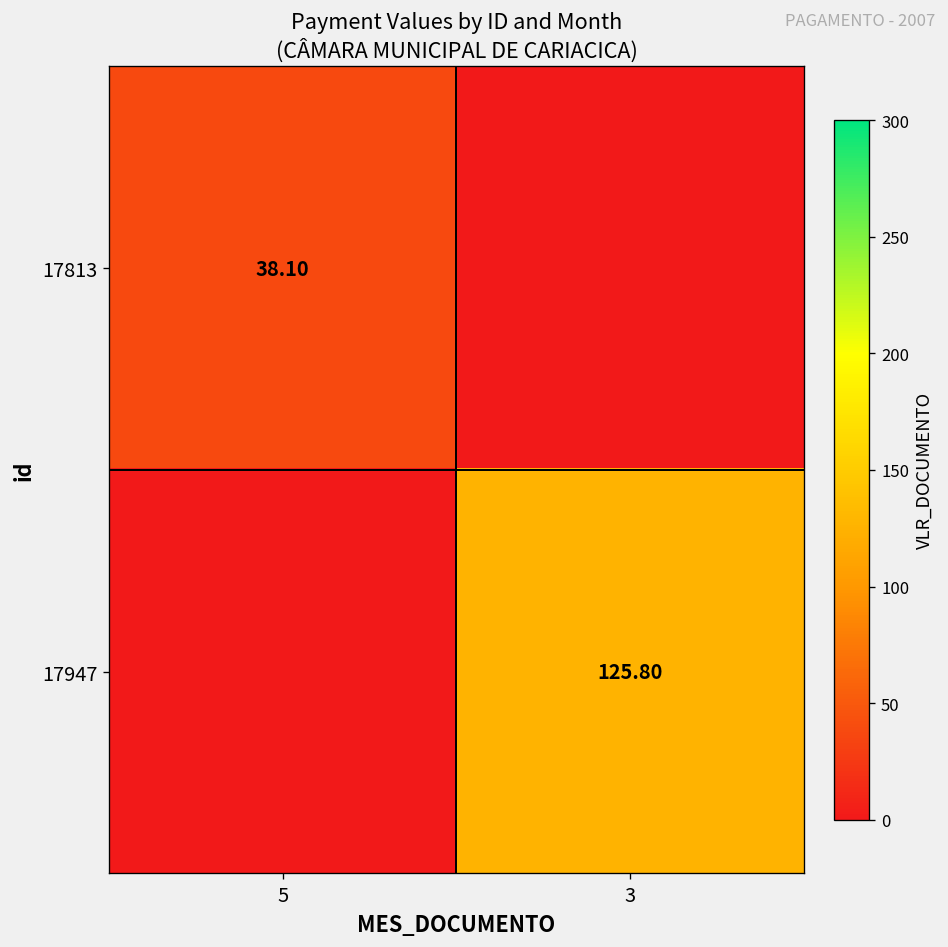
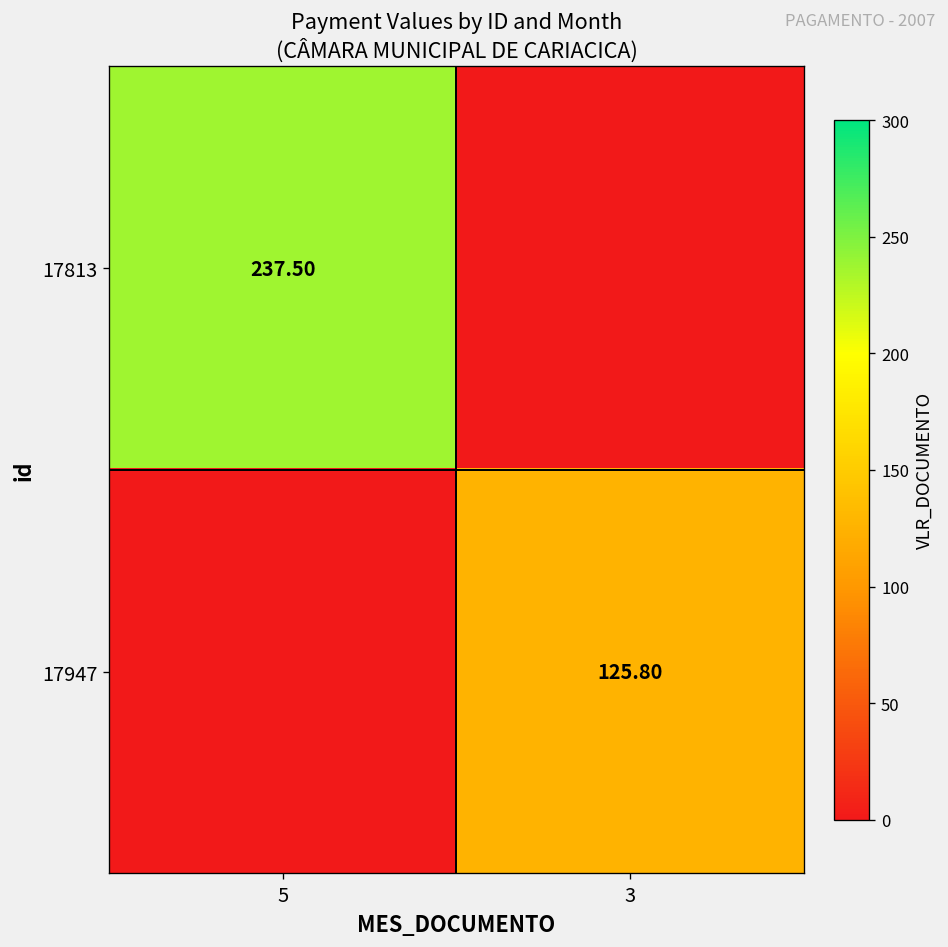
  {
    "17813": {
-     "5": 38.10
+     "5": 237.50
    },
    "17947": {
      "3": 125.80
    }
  }
